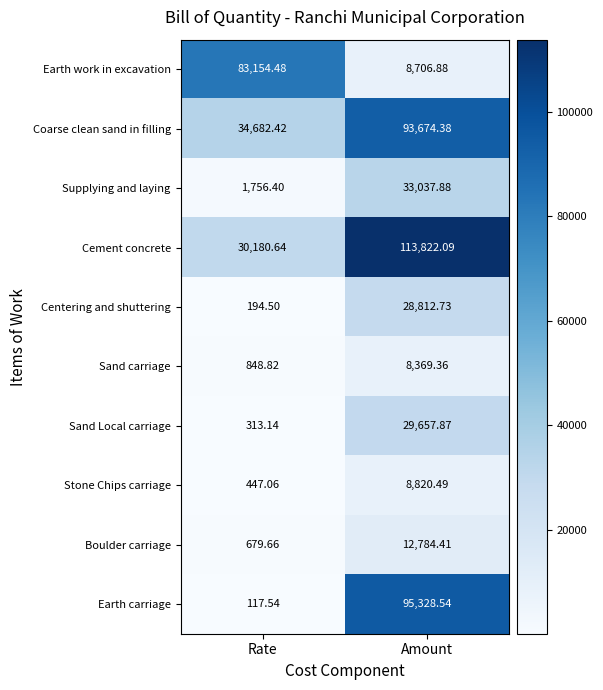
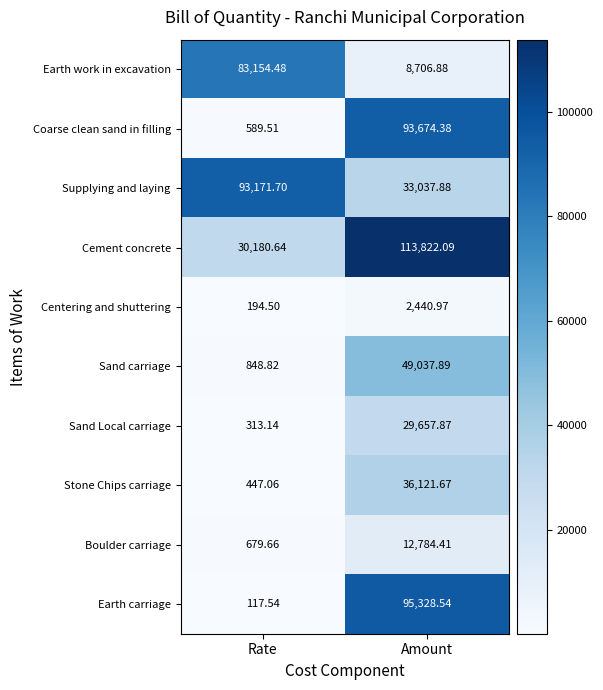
  {
    "Earth work in excavation": {
      "Rate": "83,154.48",
      "Amount": "8,706.88"
    },
    "Coarse clean sand in filling": {
-     "Rate": "34,682.42",
+     "Rate": "589.51",
      "Amount": "93,674.38"
    },
    "Supplying and laying": {
-     "Rate": "1,756.40",
+     "Rate": "93,171.70",
      "Amount": "33,037.88"
    },
    "Cement concrete": {
      "Rate": "30,180.64",
      "Amount": "113,822.09"
    },
    "Centering and shuttering": {
      "Rate": "194.50",
-     "Amount": "28,812.73"
+     "Amount": "2,440.97"
    },
    "Sand carriage": {
      "Rate": "848.82",
-     "Amount": "8,369.36"
+     "Amount": "49,037.89"
    },
    "Sand Local carriage": {
      "Rate": "313.14",
      "Amount": "29,657.87"
    },
    "Stone Chips carriage": {
      "Rate": "447.06",
-     "Amount": "8,820.49"
+     "Amount": "36,121.67"
    },
    "Boulder carriage": {
      "Rate": "679.66",
      "Amount": "12,784.41"
    },
    "Earth carriage": {
      "Rate": "117.54",
      "Amount": "95,328.54"
    }
  }
